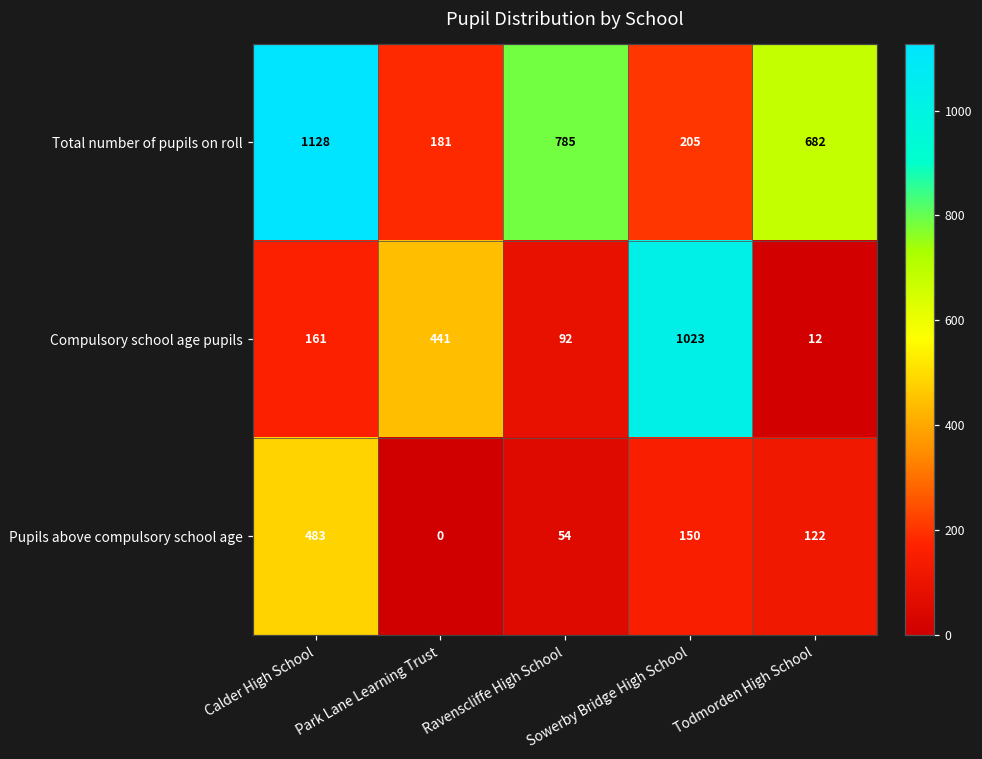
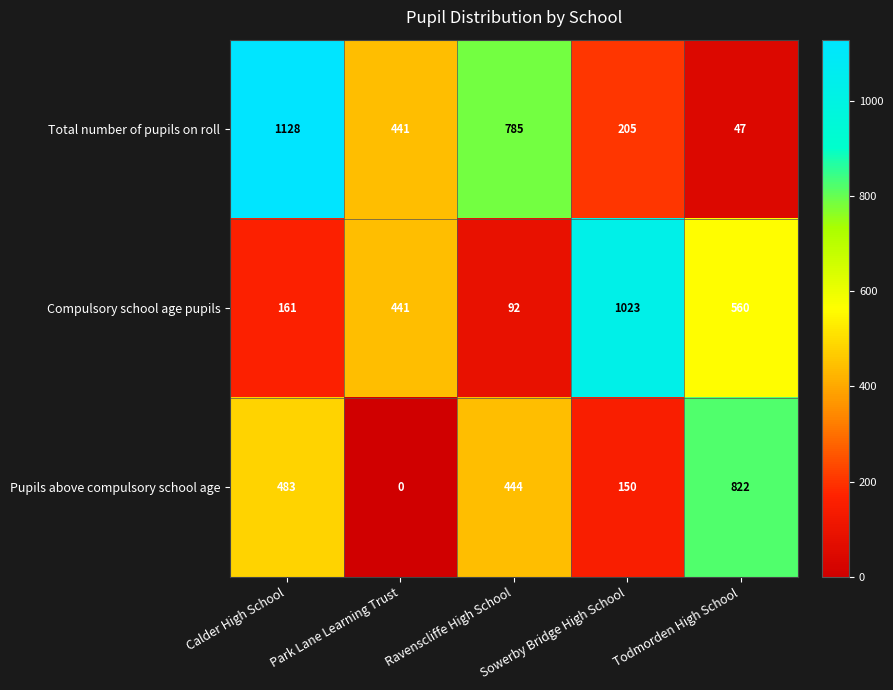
  {
    "Total number of pupils on roll": {
      "Calder High School": 1128,
-     "Park Lane Learning Trust": 181,
+     "Park Lane Learning Trust": 441,
      "Ravenscliffe High School": 785,
      "Sowerby Bridge High School": 205,
-     "Todmorden High School": 682
+     "Todmorden High School": 47
    },
    "Compulsory school age pupils": {
      "Calder High School": 161,
      "Park Lane Learning Trust": 441,
      "Ravenscliffe High School": 92,
      "Sowerby Bridge High School": 1023,
-     "Todmorden High School": 12
+     "Todmorden High School": 560
    },
    "Pupils above compulsory school age": {
      "Calder High School": 483,
      "Park Lane Learning Trust": 0,
-     "Ravenscliffe High School": 54,
+     "Ravenscliffe High School": 444,
      "Sowerby Bridge High School": 150,
-     "Todmorden High School": 122
+     "Todmorden High School": 822
    }
  }
